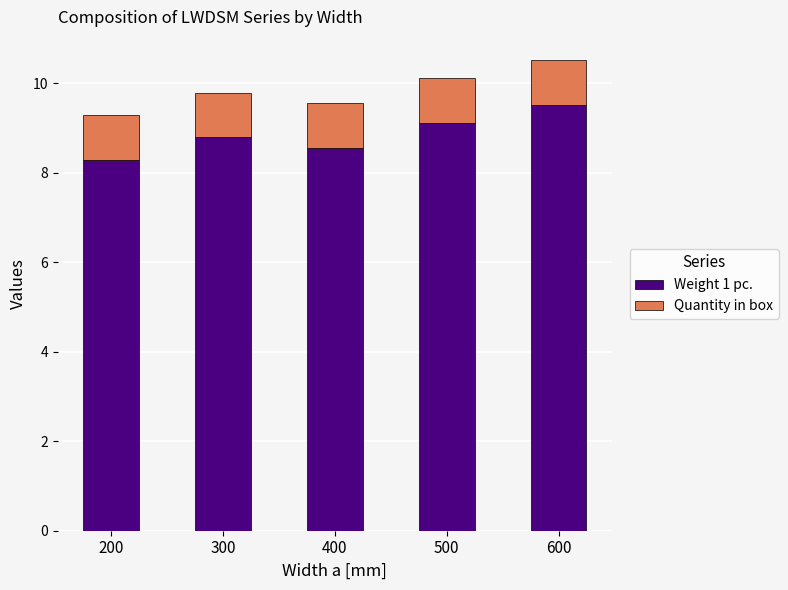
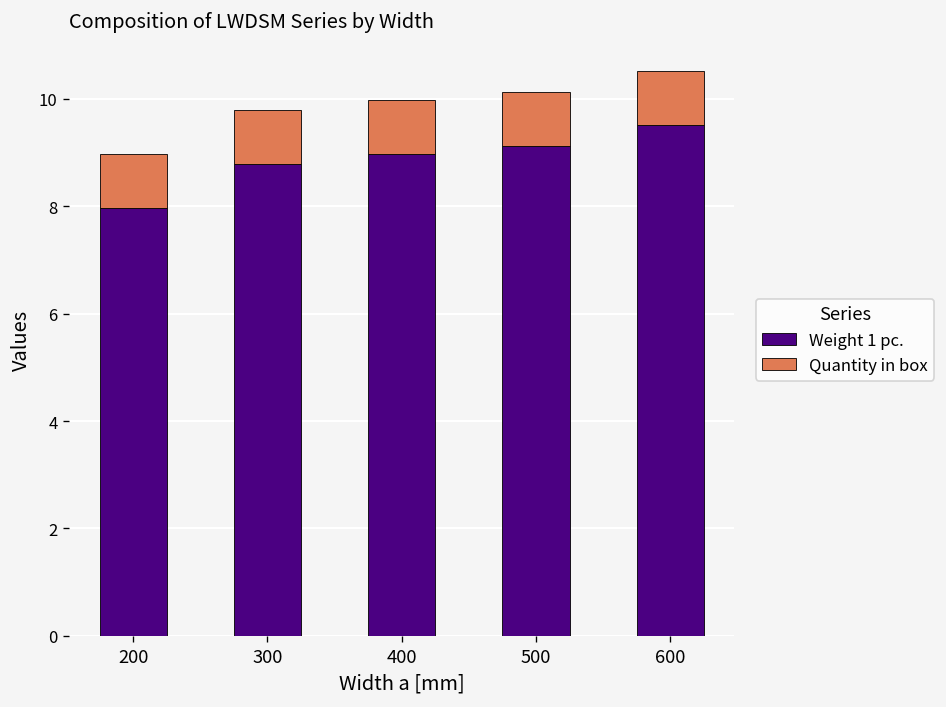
  {
    "Weight 1 pc.": {
-     "200": 8.3,
+     "200": 8.0,
      "300": 8.8,
-     "400": 8.6,
+     "400": 9.0,
      "500": 9.1,
      "600": 9.5
    },
    "Quantity in box": {
      "200": 1.0,
      "300": 1.0,
      "400": 1.0,
      "500": 1.0,
      "600": 1.0
    }
  }
